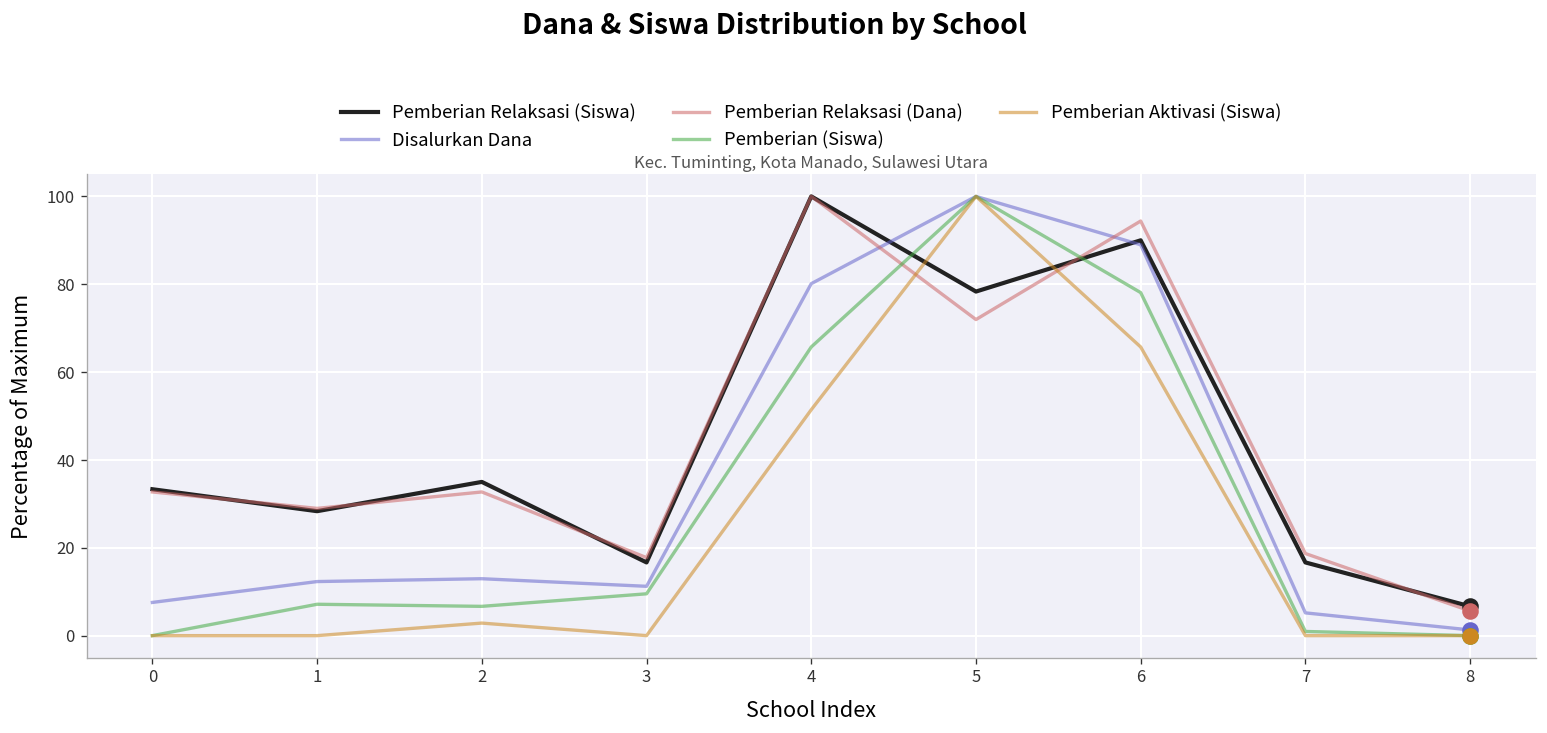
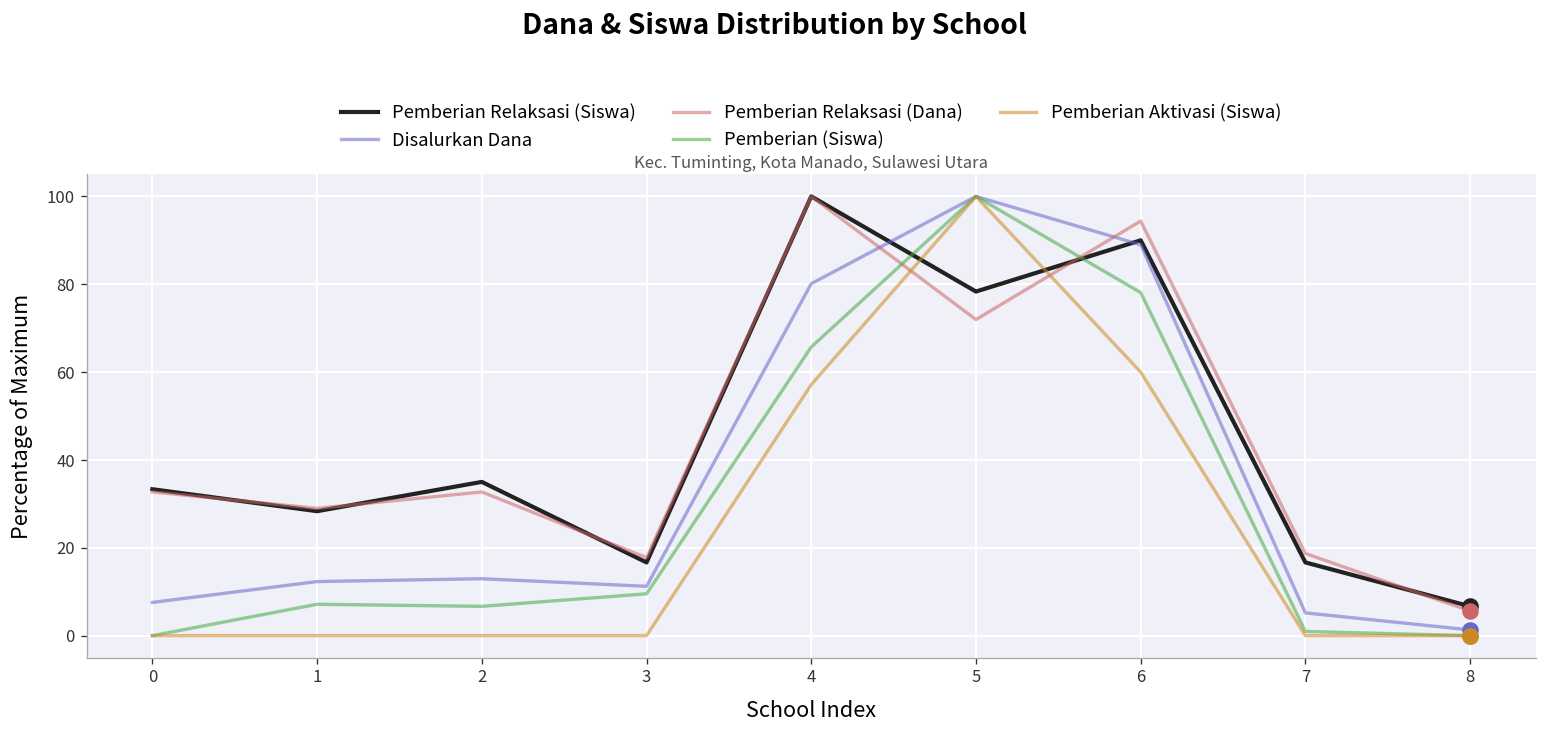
  {
    "Pemberian Aktivasi (Siswa)": {
      "1": 0,
-     "2": 3,
+     "2": 0,
      "3": 0,
-     "4": 51,
-     "6": 66,
+     "4": 57,
+     "6": 60,
      "7": 0
    }
  }
